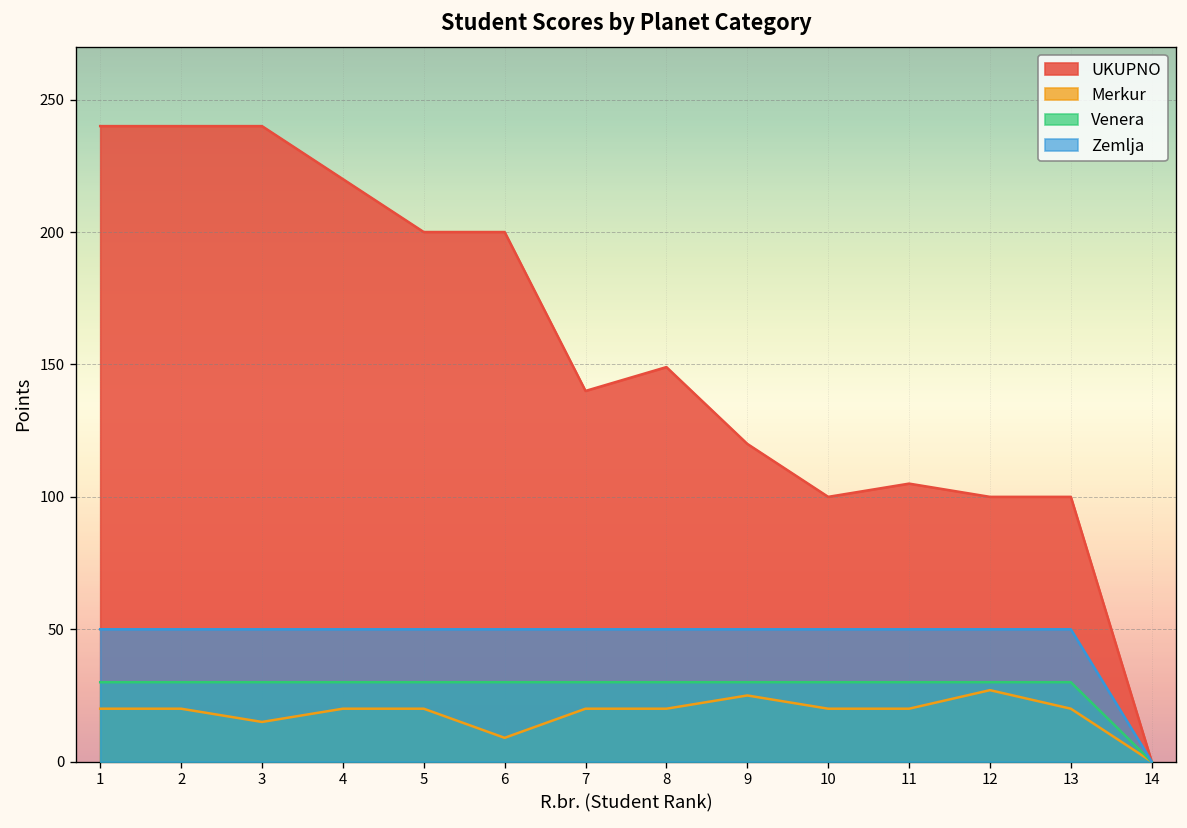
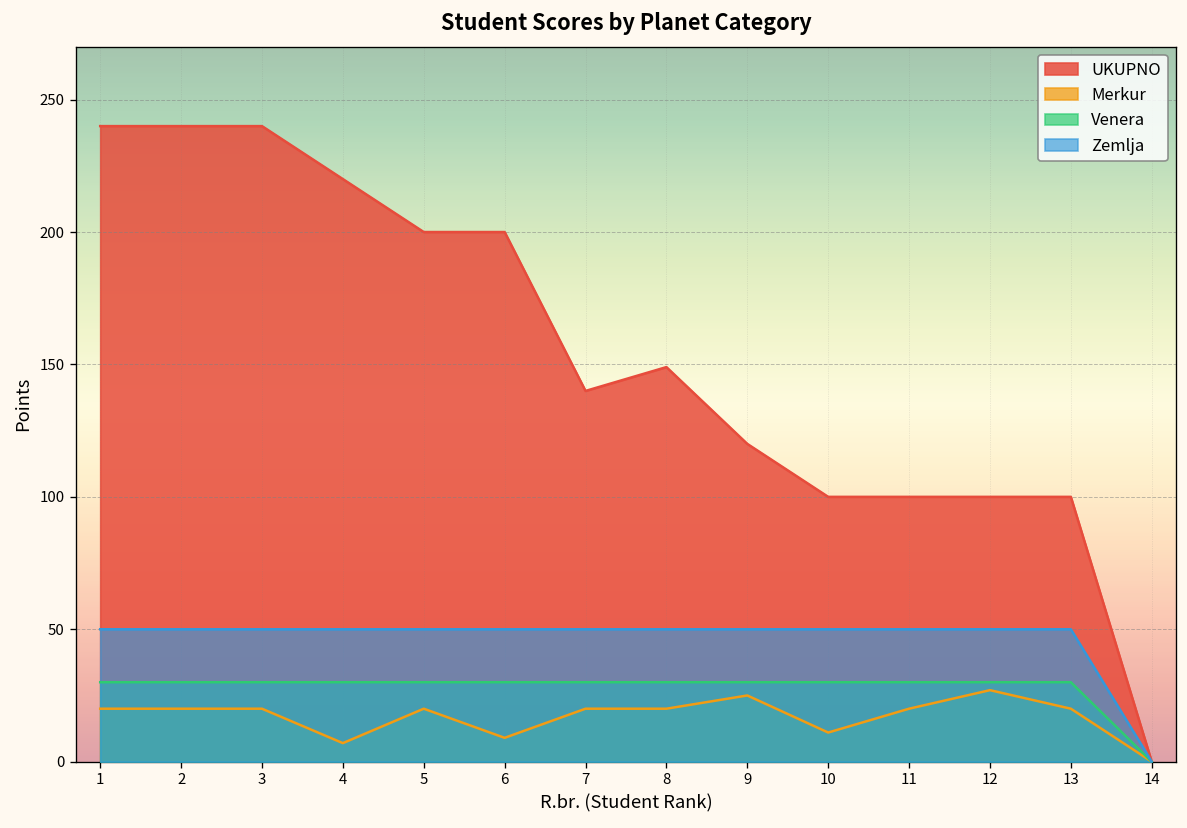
  {
    "UKUPNO": {
      "1": 240,
      "2": 240,
      "3": 240,
      "4": 220,
      "5": 200,
      "6": 200,
      "7": 140,
      "8": 149,
      "9": 120,
      "10": 100,
-     "11": 105,
+     "11": 100,
      "12": 100,
      "13": 100
    },
    "Merkur": {
      "1": 20,
      "2": 20,
-     "3": 15,
-     "4": 20,
+     "3": 20,
+     "4": 7,
      "5": 20,
      "6": 9,
      "7": 20,
      "8": 20,
      "9": 25,
-     "10": 20,
+     "10": 11,
      "11": 20,
      "12": 27,
      "13": 20
    },
    "Venera": {
      "1": 30,
      "2": 30,
      "3": 30,
      "4": 30,
      "5": 30,
      "6": 30,
      "7": 30,
      "8": 30,
      "9": 30,
      "10": 30,
      "11": 30,
      "12": 30,
      "13": 30
    },
    "Zemlja": {
      "1": 50,
      "2": 50,
      "3": 50,
      "4": 50,
      "5": 50,
      "6": 50,
      "7": 50,
      "8": 50,
      "9": 50,
      "10": 50,
      "11": 50,
      "12": 50,
      "13": 50
    }
  }
